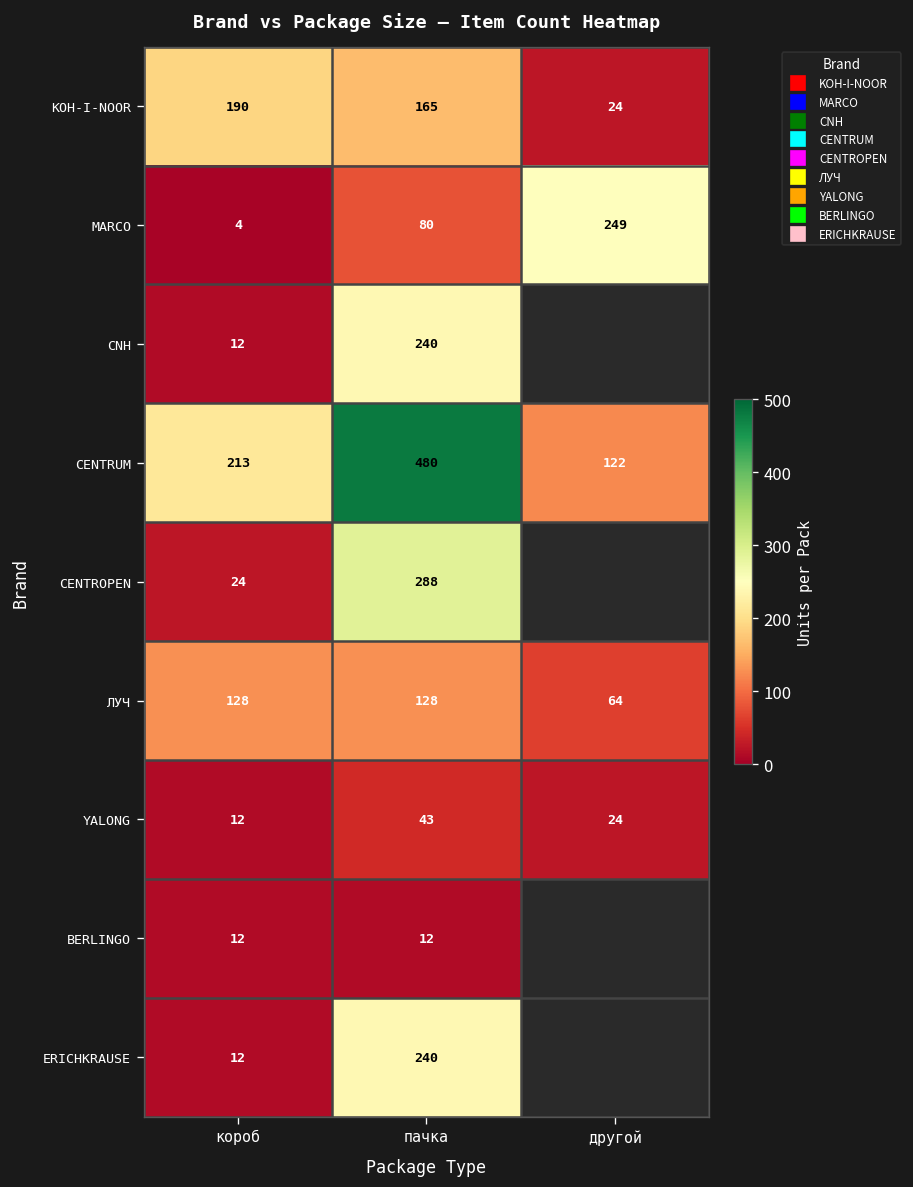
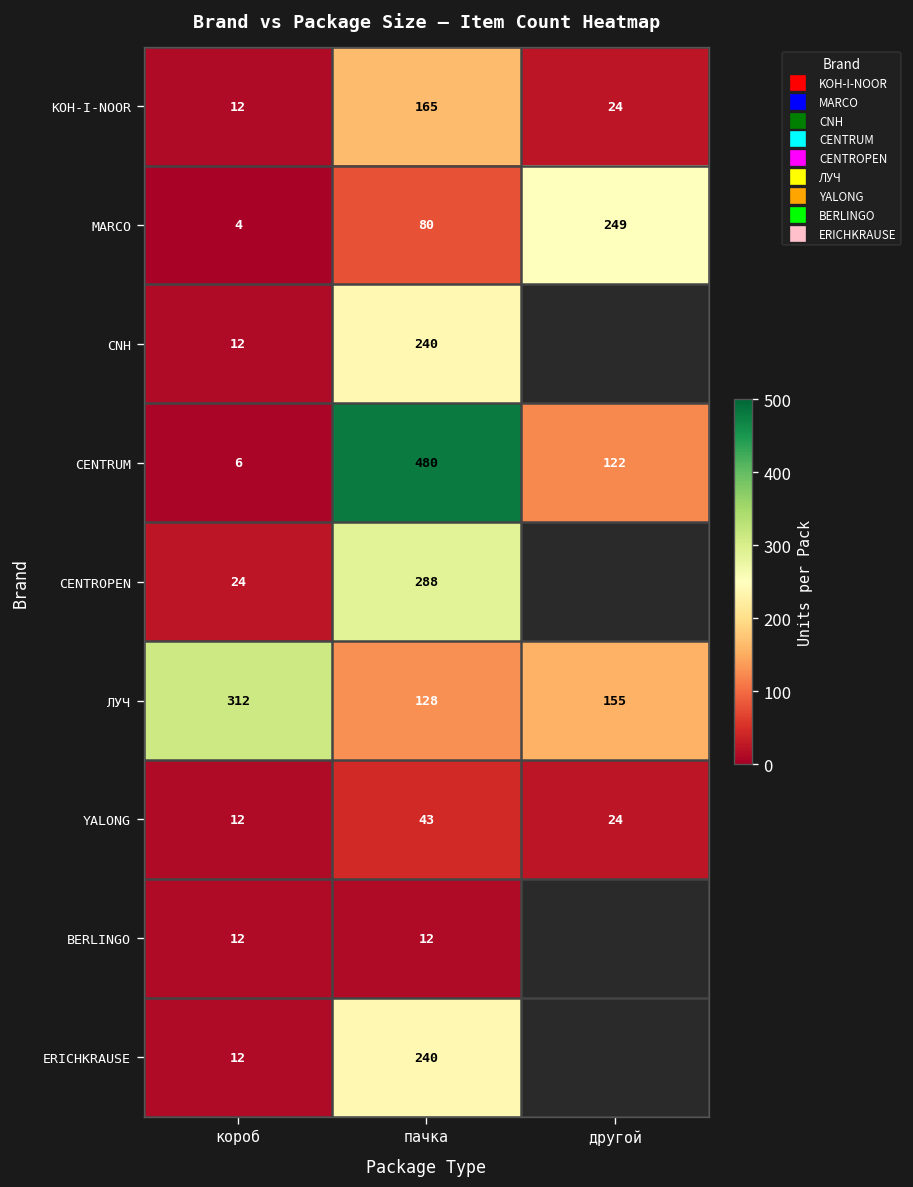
  {
    "KOH-I-NOOR": {
-     "короб": 190,
+     "короб": 12,
      "пачка": 165,
      "другой": 24
    },
    "MARCO": {
      "короб": 4,
      "пачка": 80,
      "другой": 249
    },
    "CNH": {
      "короб": 12,
      "пачка": 240
    },
    "CENTRUM": {
-     "короб": 213,
+     "короб": 6,
      "пачка": 480,
      "другой": 122
    },
    "CENTROPEN": {
      "короб": 24,
      "пачка": 288
    },
    "ЛУЧ": {
-     "короб": 128,
+     "короб": 312,
      "пачка": 128,
-     "другой": 64
+     "другой": 155
    },
    "YALONG": {
      "короб": 12,
      "пачка": 43,
      "другой": 24
    },
    "BERLINGO": {
      "короб": 12,
      "пачка": 12
    },
    "ERICHKRAUSE": {
      "короб": 12,
      "пачка": 240
    }
  }
